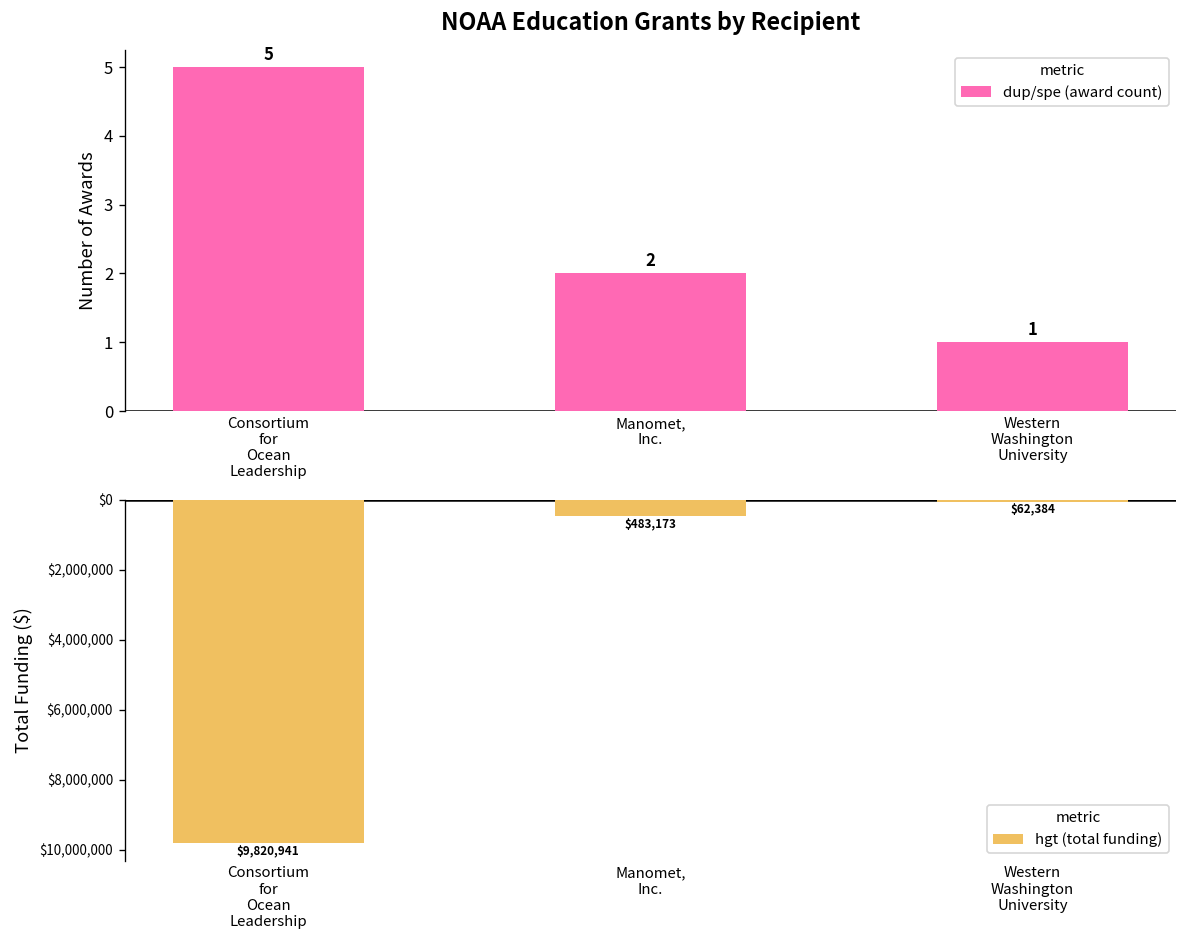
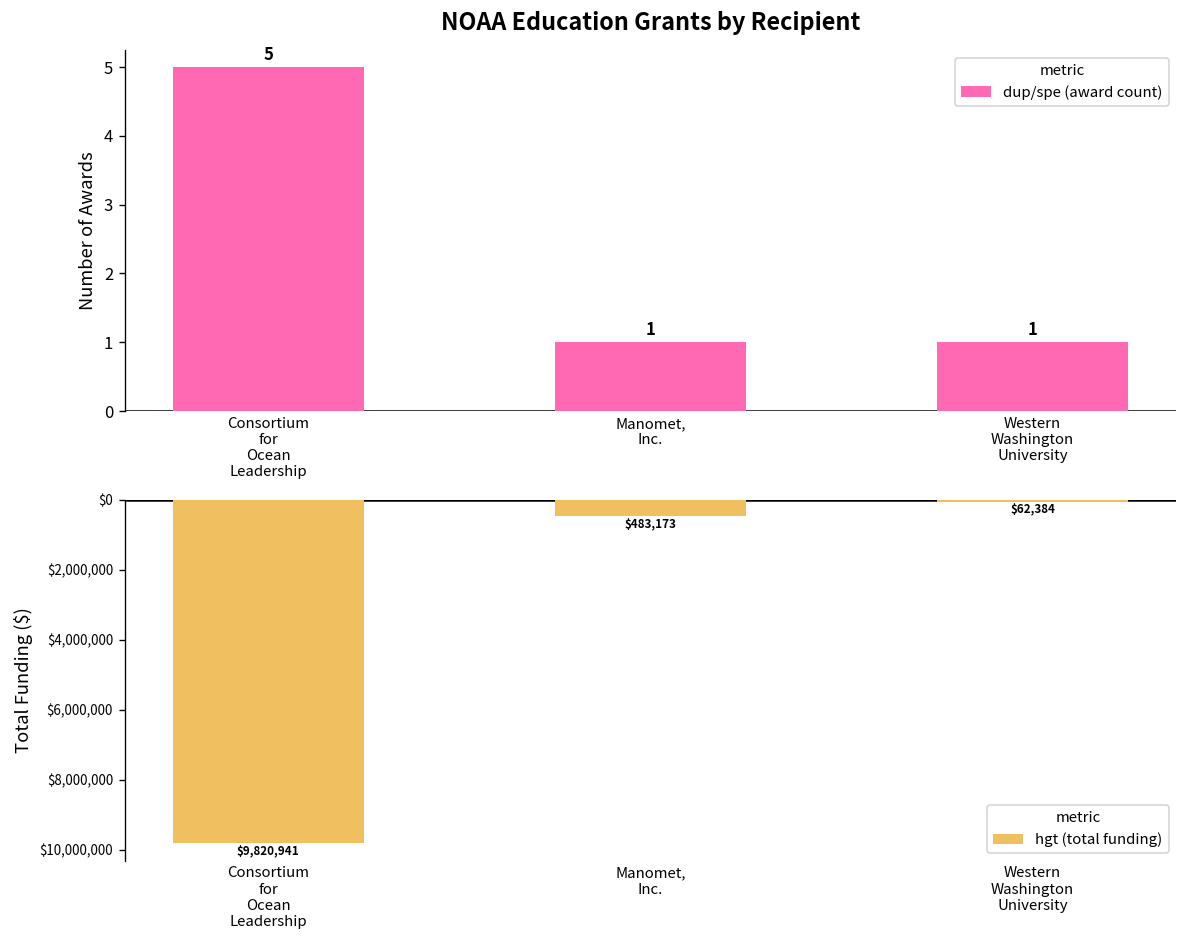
  {
    "NOAA Education Grants by Recipient": {
      "Consortium for Ocean Leadership": 5,
-     "Manomet, Inc.": 2,
+     "Manomet, Inc.": 1,
      "Western Washington University": 1
    }
  }
